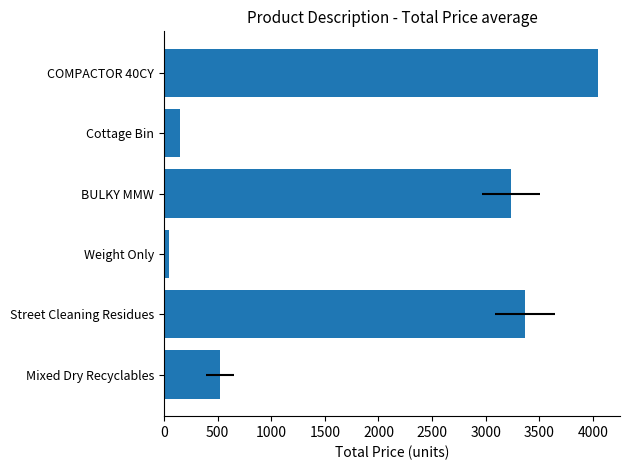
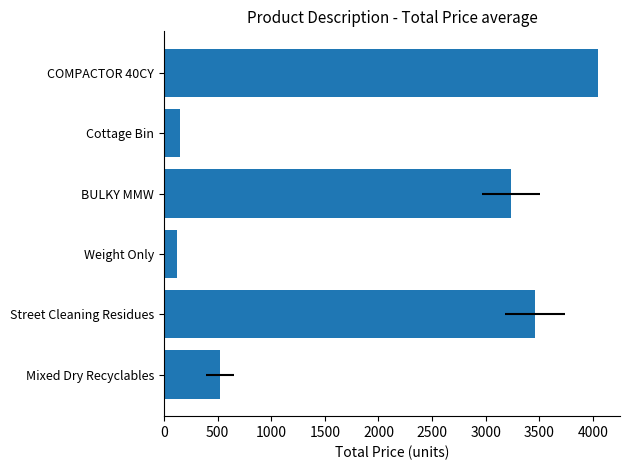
  {
    "COMPACTOR 40CY": 4050,
    "Cottage Bin": 150,
    "BULKY MMW": 3230,
-   "Weight Only": 50,
-   "Street Cleaning Residues": 3370,
+   "Weight Only": 130,
+   "Street Cleaning Residues": 3460,
    "Mixed Dry Recyclables": 520
  }
